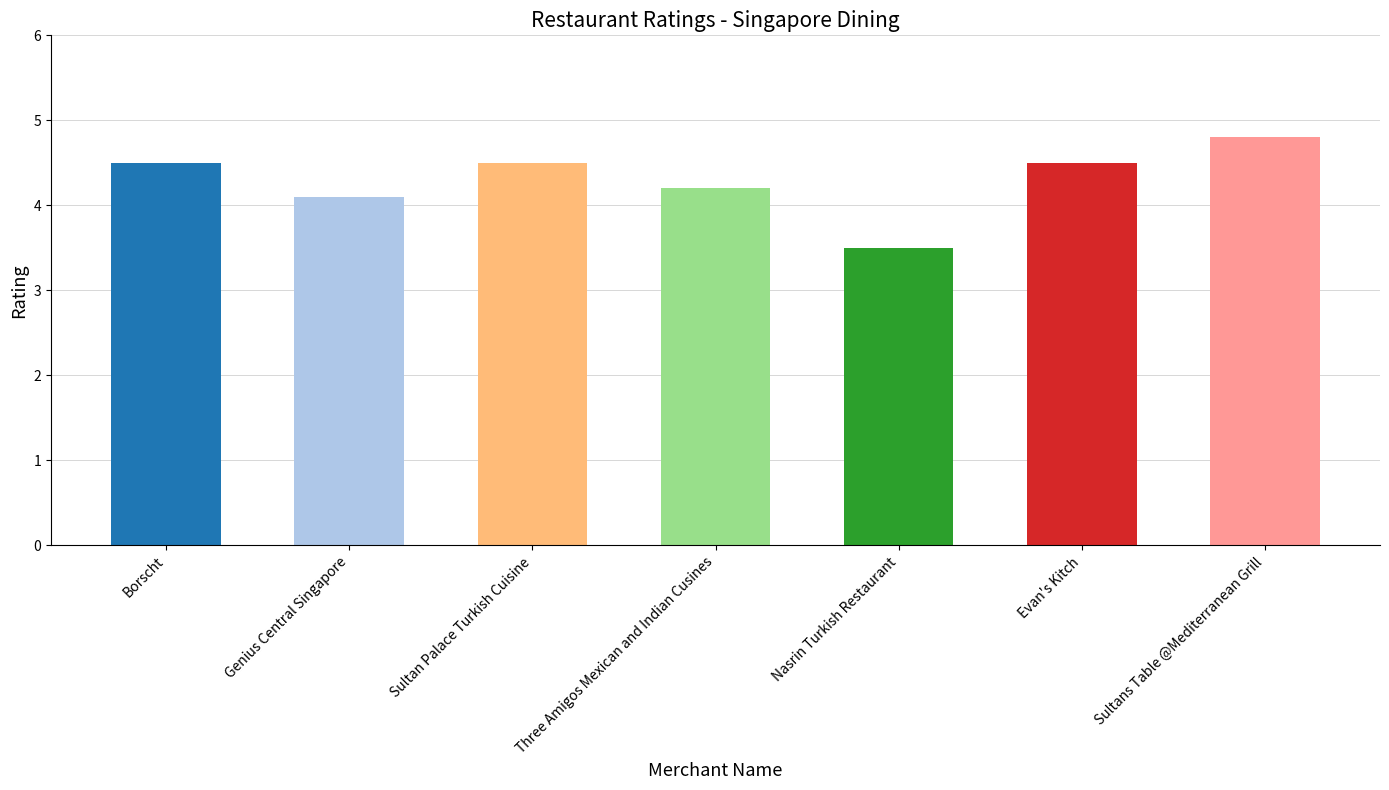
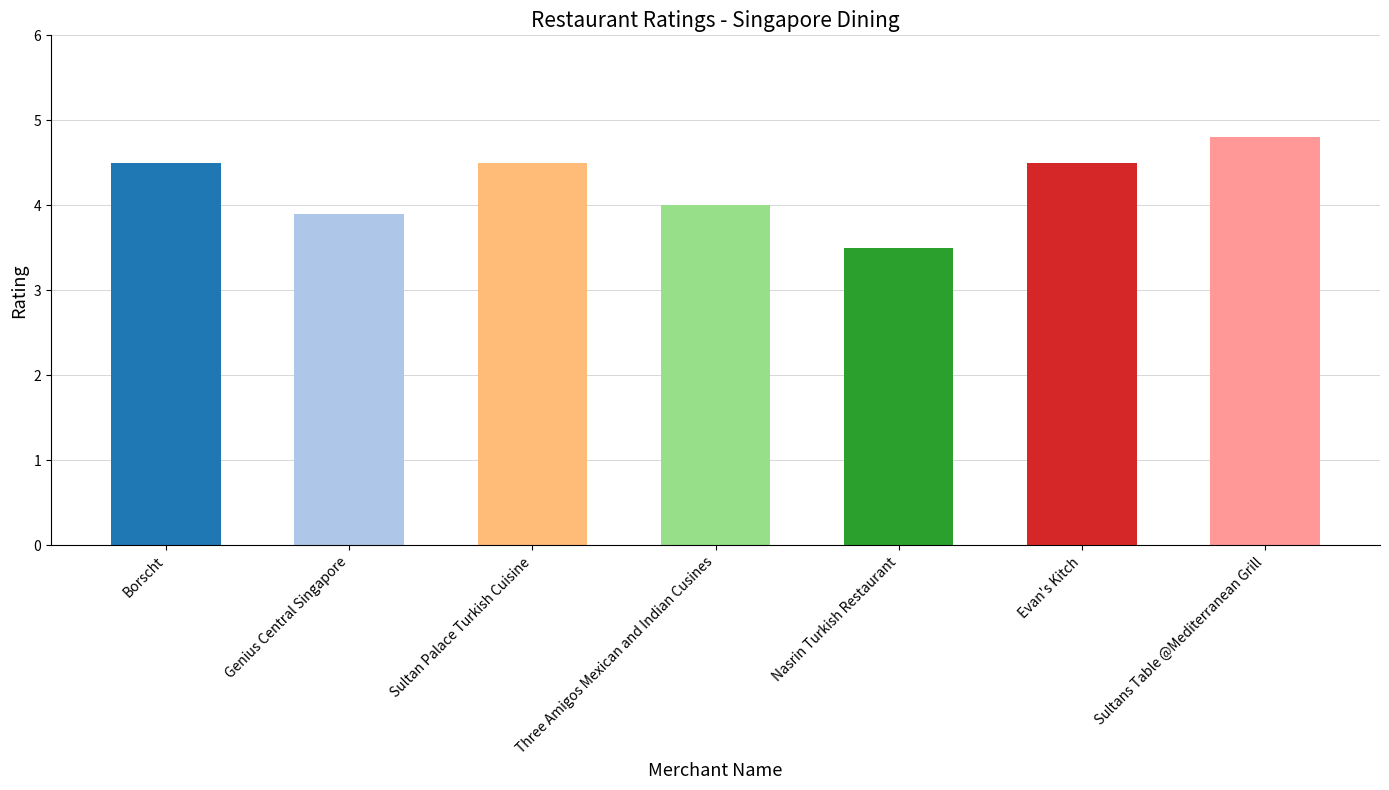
  {
    "Borscht": 4.5,
-   "Genius Central Singapore": 4.1,
+   "Genius Central Singapore": 3.9,
    "Sultan Palace Turkish Cuisine": 4.5,
-   "Three Amigos Mexican and Indian Cusines": 4.2,
+   "Three Amigos Mexican and Indian Cusines": 4.0,
    "Nasrin Turkish Restaurant": 3.5,
    "Evan's Kitch": 4.5,
    "Sultans Table @Mediterranean Grill": 4.8
  }
